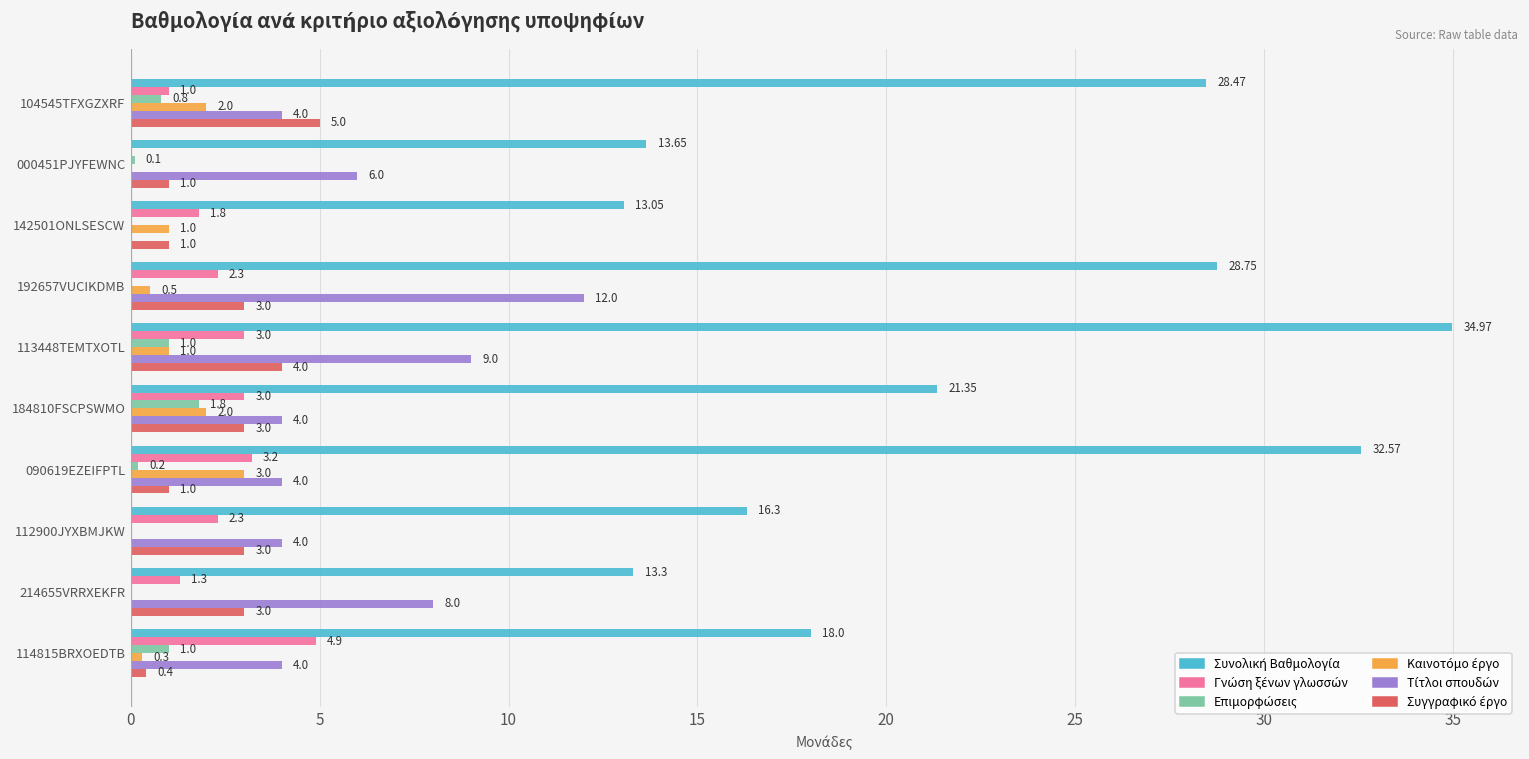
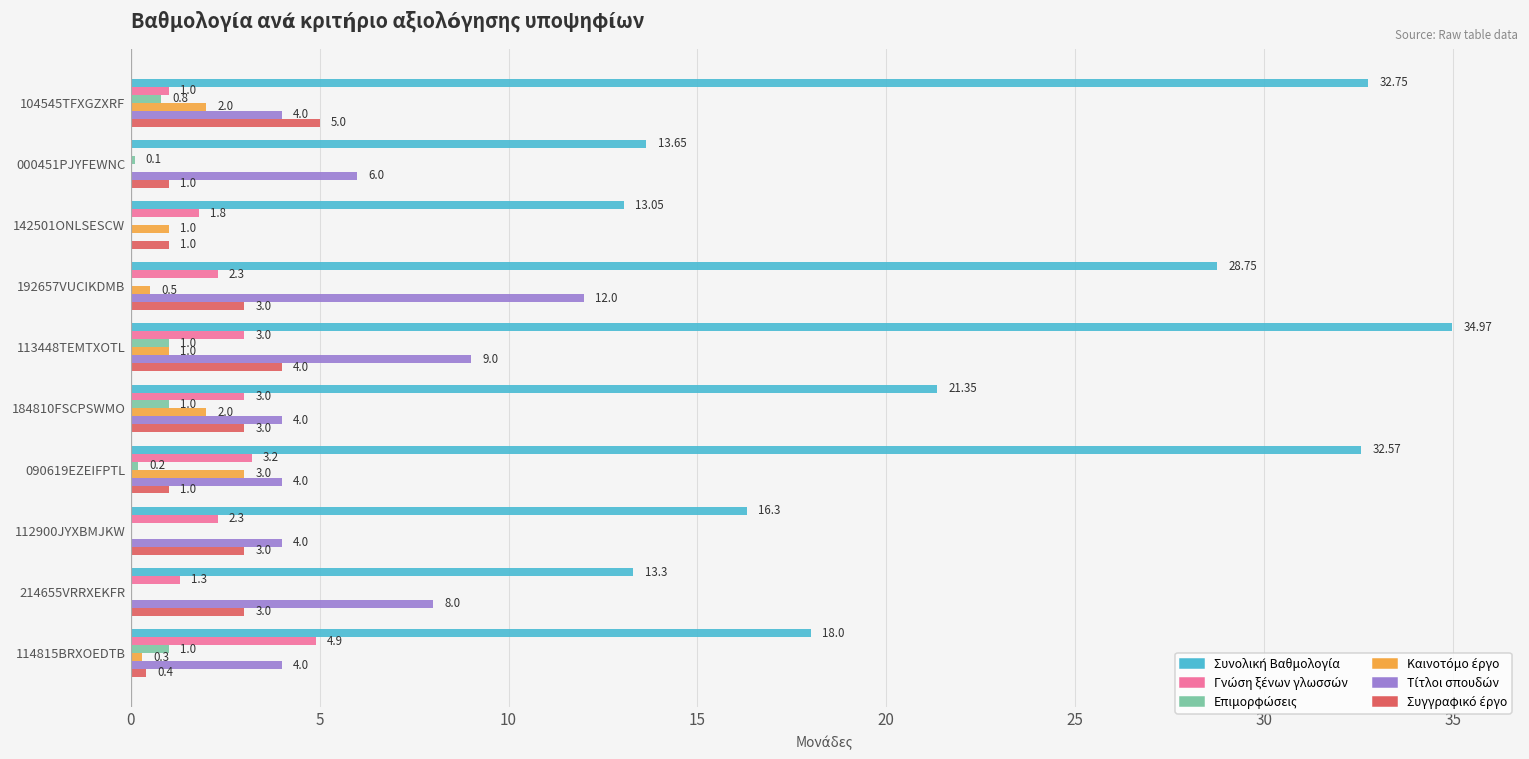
  {
    "Συνολική Βαθμολογία": {
-     "104545TFXGZXRF": 28.47,
+     "104545TFXGZXRF": 32.75,
      "000451PJYFEWNC": 13.65,
      "142501ONLSESCW": 13.05,
      "192657VUCIKDMB": 28.75,
      "113448TEMTXOTL": 34.97,
      "184810FSCPSWMO": 21.35,
      "090619EZEIFPTL": 32.57,
      "112900JYXBMJKW": 16.3,
      "214655VRRXEKFR": 13.3,
      "114815BRXOEDTB": 18.0
    },
    "Γνώση ξένων γλωσσών": {
      "104545TFXGZXRF": 1.0,
      "142501ONLSESCW": 1.8,
      "192657VUCIKDMB": 2.3,
      "113448TEMTXOTL": 3.0,
      "184810FSCPSWMO": 3.0,
      "090619EZEIFPTL": 3.2,
      "112900JYXBMJKW": 2.3,
      "214655VRRXEKFR": 1.3,
      "114815BRXOEDTB": 4.9
    },
    "Επιμορφώσεις": {
      "104545TFXGZXRF": 0.8,
      "000451PJYFEWNC": 0.1,
-     "184810FSCPSWMO": 1.8,
+     "184810FSCPSWMO": 1.0,
      "090619EZEIFPTL": 0.2,
      "114815BRXOEDTB": 1.0
    },
    "Καινοτόμο έργο": {
      "104545TFXGZXRF": 2.0,
      "142501ONLSESCW": 1.0,
      "192657VUCIKDMB": 0.5,
      "184810FSCPSWMO": 2.0,
      "090619EZEIFPTL": 3.0,
      "114815BRXOEDTB": 0.3
    },
    "Τίτλοι σπουδών": {
      "104545TFXGZXRF": 4.0,
      "000451PJYFEWNC": 6.0,
      "192657VUCIKDMB": 12.0,
      "113448TEMTXOTL": 9.0,
      "184810FSCPSWMO": 4.0,
      "090619EZEIFPTL": 4.0,
      "112900JYXBMJKW": 4.0,
      "214655VRRXEKFR": 8.0,
      "114815BRXOEDTB": 4.0
    },
    "Συγγραφικό έργο": {
      "104545TFXGZXRF": 5.0,
      "000451PJYFEWNC": 1.0,
      "142501ONLSESCW": 1.0,
      "192657VUCIKDMB": 3.0,
      "113448TEMTXOTL": 4.0,
      "184810FSCPSWMO": 3.0,
      "090619EZEIFPTL": 1.0,
      "112900JYXBMJKW": 3.0,
      "214655VRRXEKFR": 3.0,
      "114815BRXOEDTB": 0.4
    }
  }
